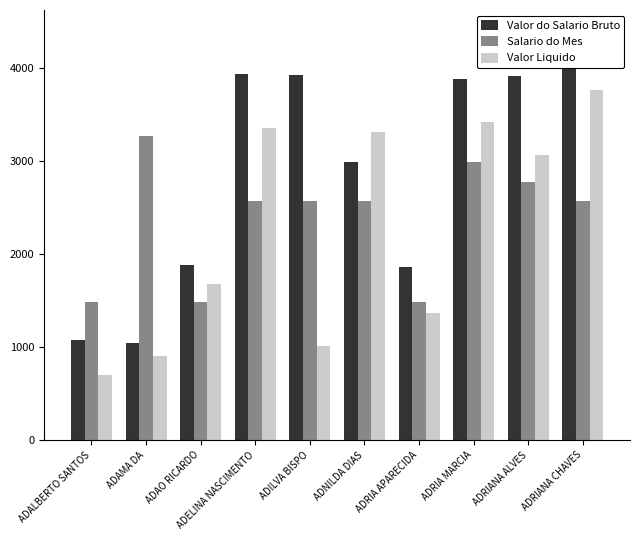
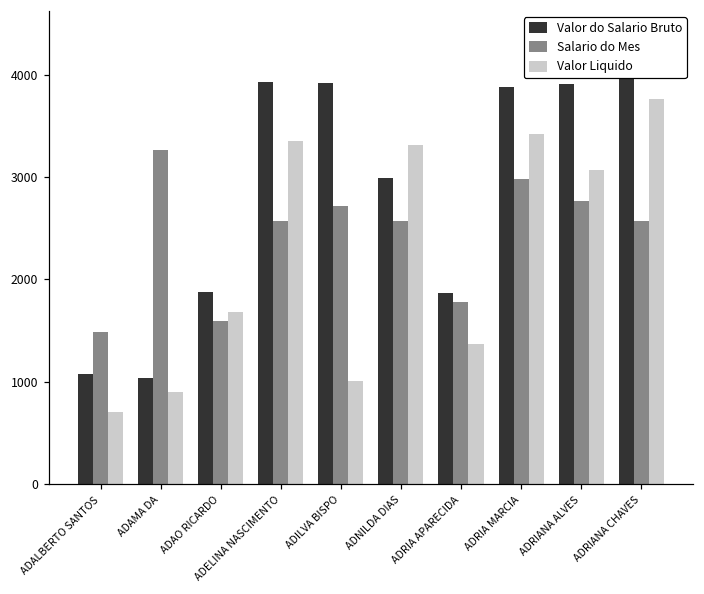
  {
    "Valor do Salario Bruto": {
      "ADALBERTO SANTOS": 1100,
      "ADAMA DA": 1000,
      "ADAO RICARDO": 1900,
      "ADELINA NASCIMENTO": 3900,
      "ADILVA BISPO": 3900,
      "ADNILDA DIAS": 3000,
      "ADRIA APARECIDA": 1900,
      "ADRIA MARCIA": 3900,
      "ADRIANA ALVES": 3900
    },
    "Salario do Mes": {
      "ADALBERTO SANTOS": 1500,
      "ADAMA DA": 3300,
-     "ADAO RICARDO": 1500,
+     "ADAO RICARDO": 1600,
      "ADELINA NASCIMENTO": 2600,
-     "ADILVA BISPO": 2600,
+     "ADILVA BISPO": 2700,
      "ADNILDA DIAS": 2600,
-     "ADRIA APARECIDA": 1500,
+     "ADRIA APARECIDA": 1800,
      "ADRIA MARCIA": 3000,
      "ADRIANA ALVES": 2800,
      "ADRIANA CHAVES": 2600
    },
    "Valor Liquido": {
      "ADALBERTO SANTOS": 700,
      "ADAMA DA": 900,
      "ADAO RICARDO": 1700,
      "ADELINA NASCIMENTO": 3400,
      "ADILVA BISPO": 1000,
      "ADNILDA DIAS": 3300,
      "ADRIA APARECIDA": 1400,
      "ADRIA MARCIA": 3400,
      "ADRIANA ALVES": 3100,
      "ADRIANA CHAVES": 3800
    }
  }
